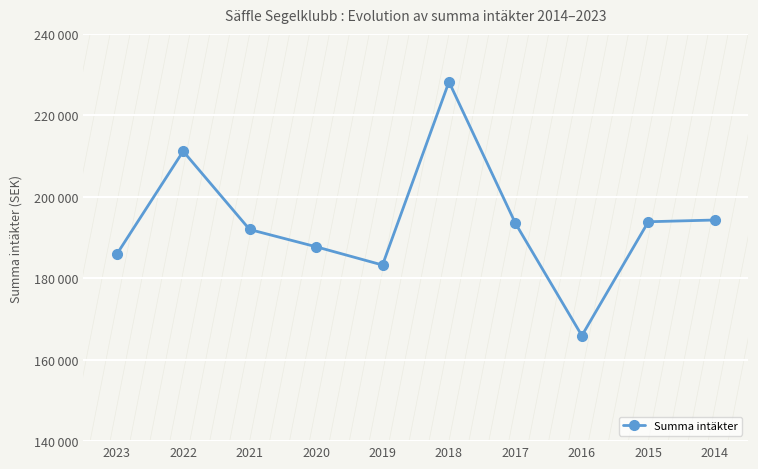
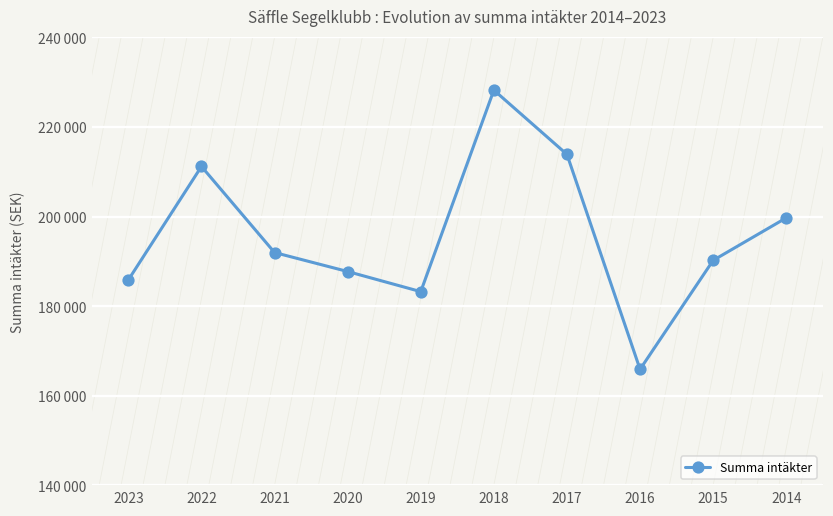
  {
    "Summa intäkter": {
      "2023": 186000,
      "2022": 211000,
      "2021": 192000,
      "2020": 188000,
      "2019": 183000,
      "2018": 228000,
-     "2017": 193000,
+     "2017": 214000,
      "2016": 166000,
-     "2015": 194000,
-     "2014": 194000
+     "2015": 190000,
+     "2014": 200000
    }
  }
